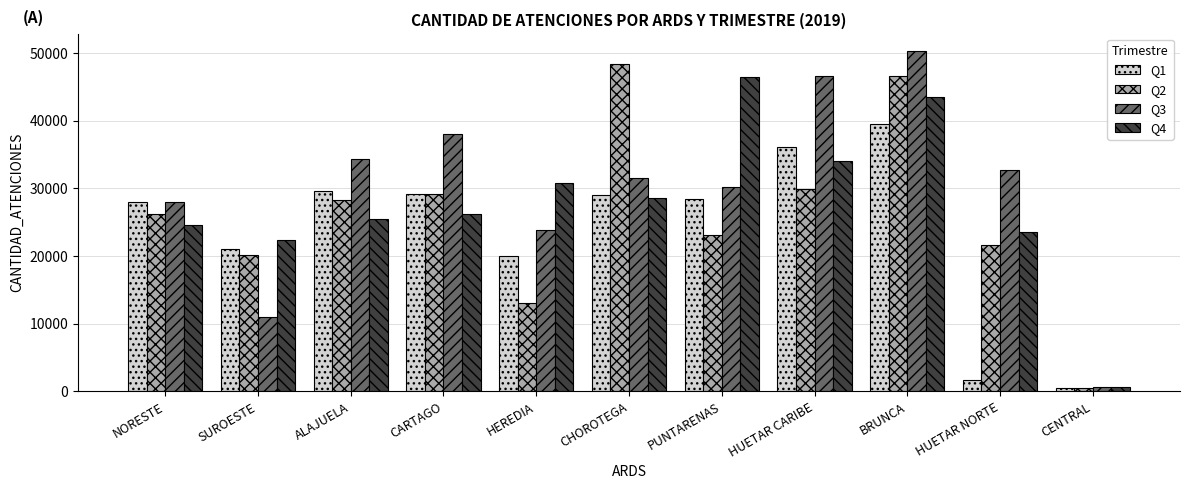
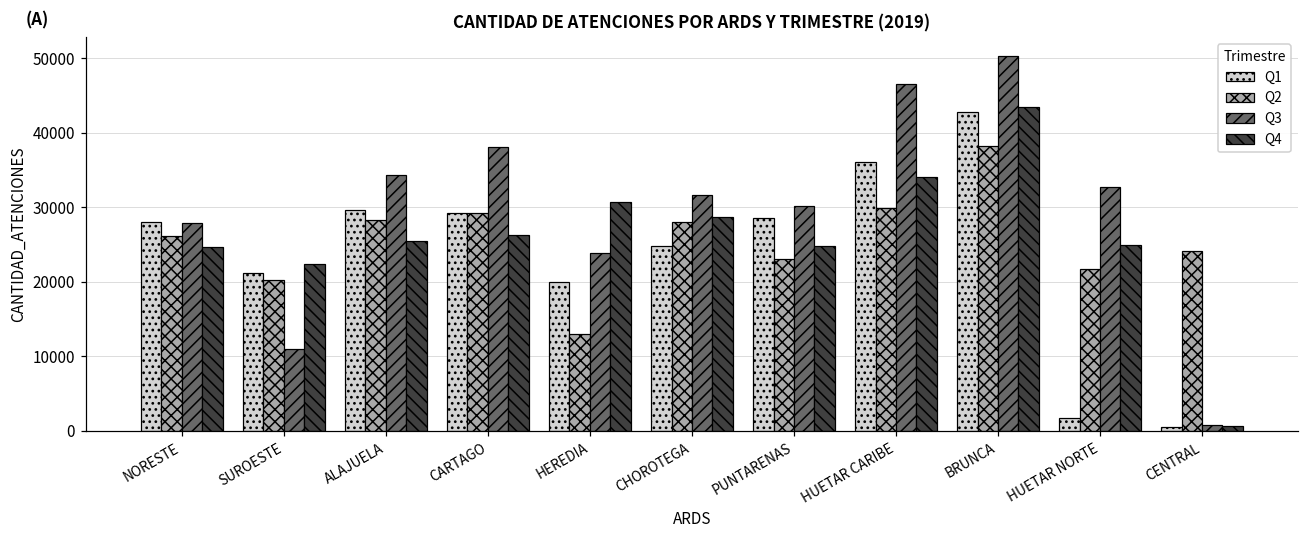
  {
    "Q1": {
      "NORESTE": 28000,
      "SUROESTE": 21000,
      "ALAJUELA": 30000,
      "CARTAGO": 29000,
      "HEREDIA": 20000,
-     "CHOROTEGA": 29000,
+     "CHOROTEGA": 25000,
      "PUNTARENAS": 28000,
      "HUETAR CARIBE": 36000,
-     "BRUNCA": 39000,
+     "BRUNCA": 43000,
      "HUETAR NORTE": 2000,
      "CENTRAL": 1000
    },
    "Q2": {
      "NORESTE": 26000,
      "SUROESTE": 20000,
      "ALAJUELA": 28000,
      "CARTAGO": 29000,
      "HEREDIA": 13000,
-     "CHOROTEGA": 48000,
+     "CHOROTEGA": 28000,
      "PUNTARENAS": 23000,
      "HUETAR CARIBE": 30000,
-     "BRUNCA": 47000,
+     "BRUNCA": 38000,
      "HUETAR NORTE": 22000,
-     "CENTRAL": 1000
+     "CENTRAL": 24000
    },
    "Q3": {
      "NORESTE": 28000,
      "SUROESTE": 11000,
      "ALAJUELA": 34000,
      "CARTAGO": 38000,
      "HEREDIA": 24000,
      "CHOROTEGA": 32000,
      "PUNTARENAS": 30000,
      "HUETAR CARIBE": 47000,
      "BRUNCA": 50000,
      "HUETAR NORTE": 33000,
      "CENTRAL": 1000
    },
    "Q4": {
      "NORESTE": 25000,
      "SUROESTE": 22000,
      "ALAJUELA": 26000,
      "CARTAGO": 26000,
      "HEREDIA": 31000,
      "CHOROTEGA": 29000,
-     "PUNTARENAS": 46000,
+     "PUNTARENAS": 25000,
      "HUETAR CARIBE": 34000,
      "BRUNCA": 43000,
-     "HUETAR NORTE": 24000,
+     "HUETAR NORTE": 25000,
      "CENTRAL": 1000
    }
  }
